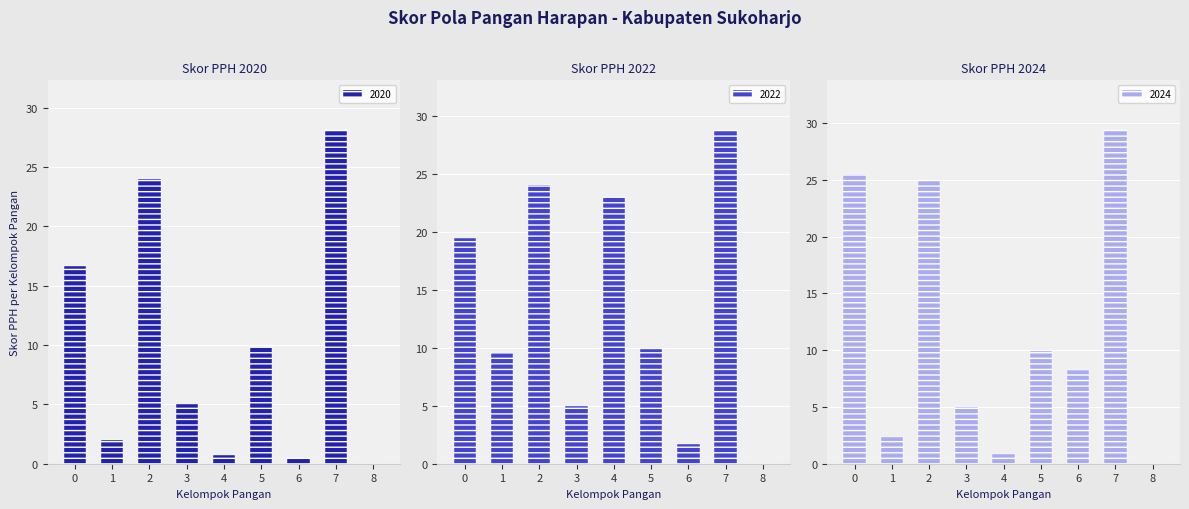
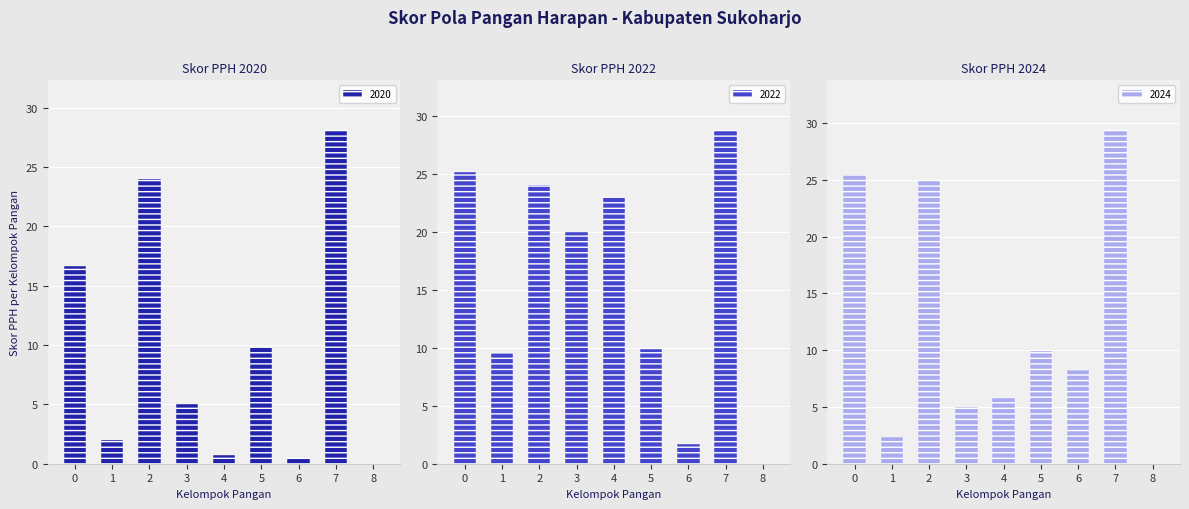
  {
    "Skor PPH 2020": {
      "0": 16.7,
      "1": 2.0,
      "2": 24.0,
      "3": 5.0,
      "4": 0.7,
      "5": 9.9,
      "6": 0.5,
      "7": 28.1,
      "8": 0.0
    },
    "Skor PPH 2022": {
-     "0": 19.5,
+     "0": 25.1,
      "1": 9.5,
      "2": 24.0,
-     "3": 5,
+     "3": 20,
      "4": 23.0,
      "5": 9.9,
      "6": 1.7,
      "7": 28.7,
      "8": 0.0
    },
    "Skor PPH 2024": {
      "0": 25.5,
      "1": 2.3,
      "2": 25.0,
      "3": 5.0,
-     "4": 0.9,
+     "4": 5.8,
      "5": 10.0,
      "6": 8.2,
      "7": 29.4,
      "8": 0.0
    }
  }
